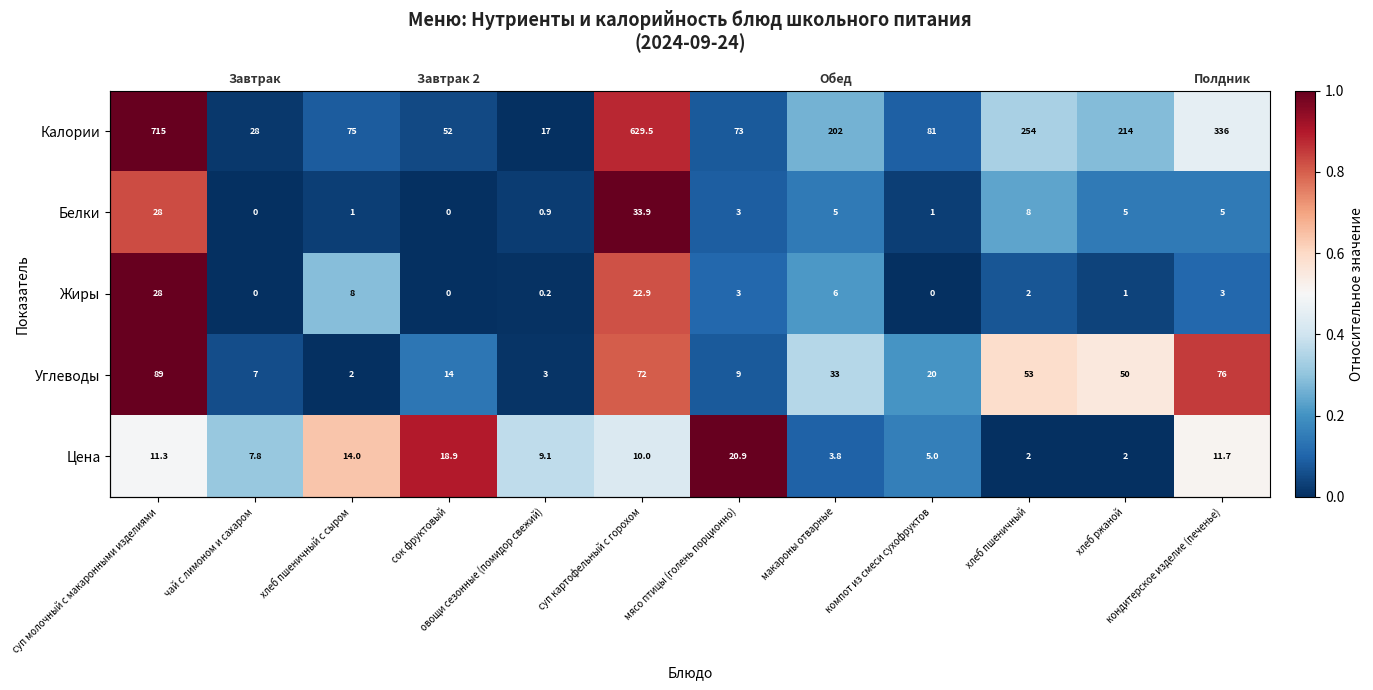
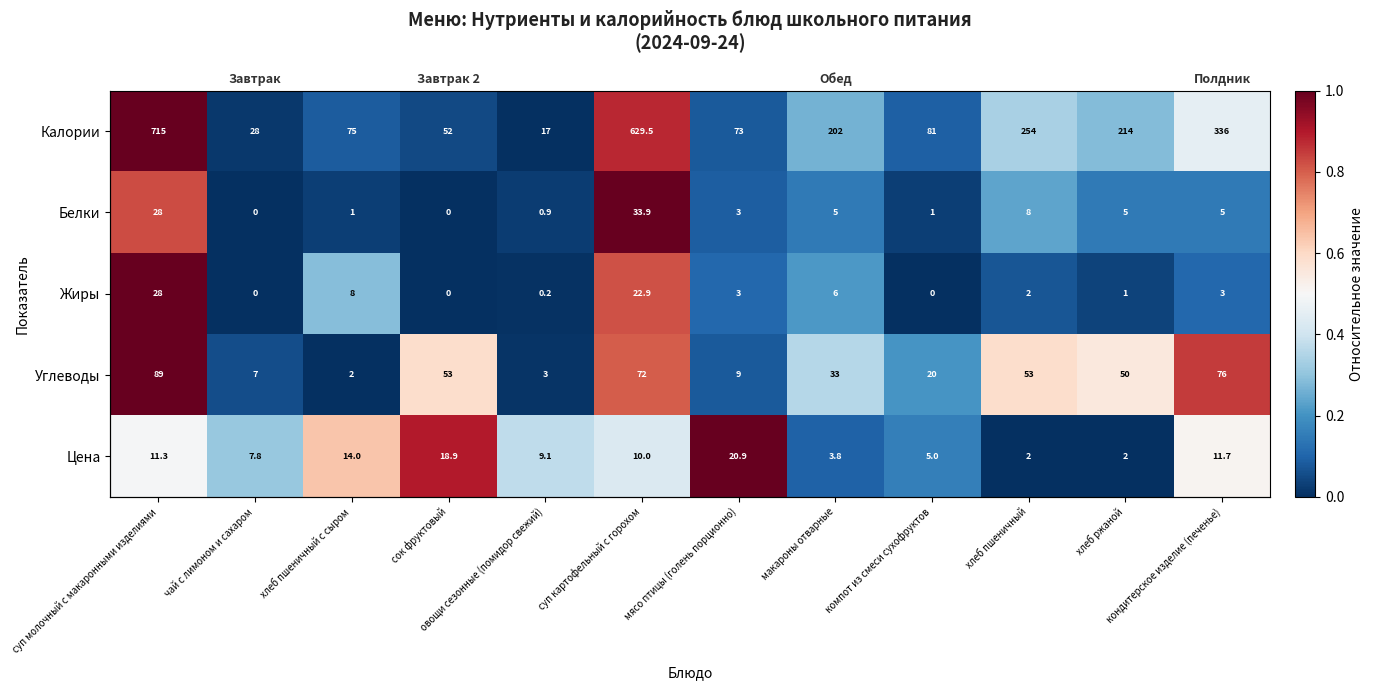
  {
    "Калории": {
      "суп молочный с макаронными изделиями": 715,
      "чай с лимоном и сахаром": 28,
      "хлеб пшеничный с сыром": 75,
      "сок фруктовый": 52,
      "овощи сезонные (помидор свежий)": 17,
      "суп картофельный с горохом": 629.5,
      "мясо птицы (голень порционно)": 73,
      "макароны отварные": 202,
      "компот из смеси сухофруктов": 81,
      "хлеб пшеничный": 254,
      "хлеб ржаной": 214,
      "кондитерское изделие (печенье)": 336
    },
    "Белки": {
      "суп молочный с макаронными изделиями": 28,
      "чай с лимоном и сахаром": 0,
      "хлеб пшеничный с сыром": 1,
      "сок фруктовый": 0,
      "овощи сезонные (помидор свежий)": 0.9,
      "суп картофельный с горохом": 33.9,
      "мясо птицы (голень порционно)": 3,
      "макароны отварные": 5,
      "компот из смеси сухофруктов": 1,
      "хлеб пшеничный": 8,
      "хлеб ржаной": 5,
      "кондитерское изделие (печенье)": 5
    },
    "Жиры": {
      "суп молочный с макаронными изделиями": 28,
      "чай с лимоном и сахаром": 0,
      "хлеб пшеничный с сыром": 8,
      "сок фруктовый": 0,
      "овощи сезонные (помидор свежий)": 0.2,
      "суп картофельный с горохом": 22.9,
      "мясо птицы (голень порционно)": 3,
      "макароны отварные": 6,
      "компот из смеси сухофруктов": 0,
      "хлеб пшеничный": 2,
      "хлеб ржаной": 1,
      "кондитерское изделие (печенье)": 3
    },
    "Углеводы": {
      "суп молочный с макаронными изделиями": 89,
      "чай с лимоном и сахаром": 7,
      "хлеб пшеничный с сыром": 2,
-     "сок фруктовый": 14,
+     "сок фруктовый": 53,
      "овощи сезонные (помидор свежий)": 3,
      "суп картофельный с горохом": 72,
      "мясо птицы (голень порционно)": 9,
      "макароны отварные": 33,
      "компот из смеси сухофруктов": 20,
      "хлеб пшеничный": 53,
      "хлеб ржаной": 50,
      "кондитерское изделие (печенье)": 76
    },
    "Цена": {
      "суп молочный с макаронными изделиями": 11.3,
      "чай с лимоном и сахаром": 7.8,
      "хлеб пшеничный с сыром": 14.0,
      "сок фруктовый": 18.9,
      "овощи сезонные (помидор свежий)": 9.1,
      "суп картофельный с горохом": 10.0,
      "мясо птицы (голень порционно)": 20.9,
      "макароны отварные": 3.8,
      "компот из смеси сухофруктов": 5.0,
      "хлеб пшеничный": 2,
      "хлеб ржаной": 2,
      "кондитерское изделие (печенье)": 11.7
    }
  }
